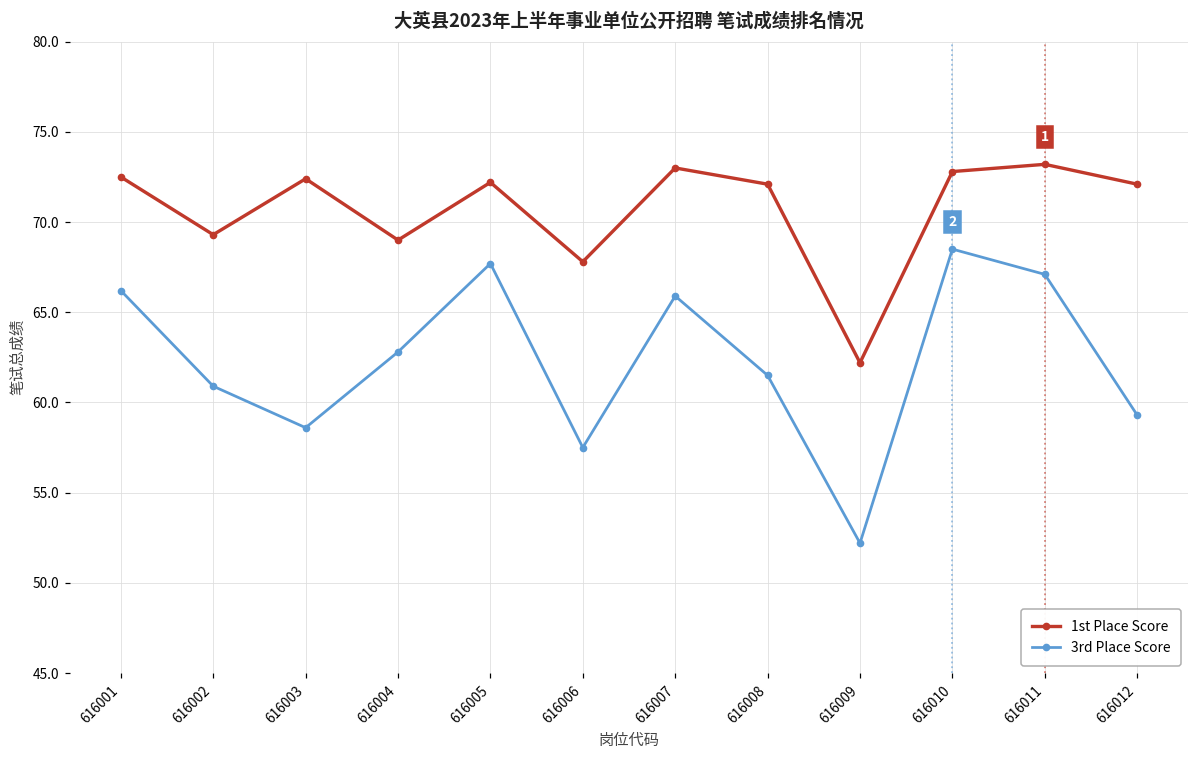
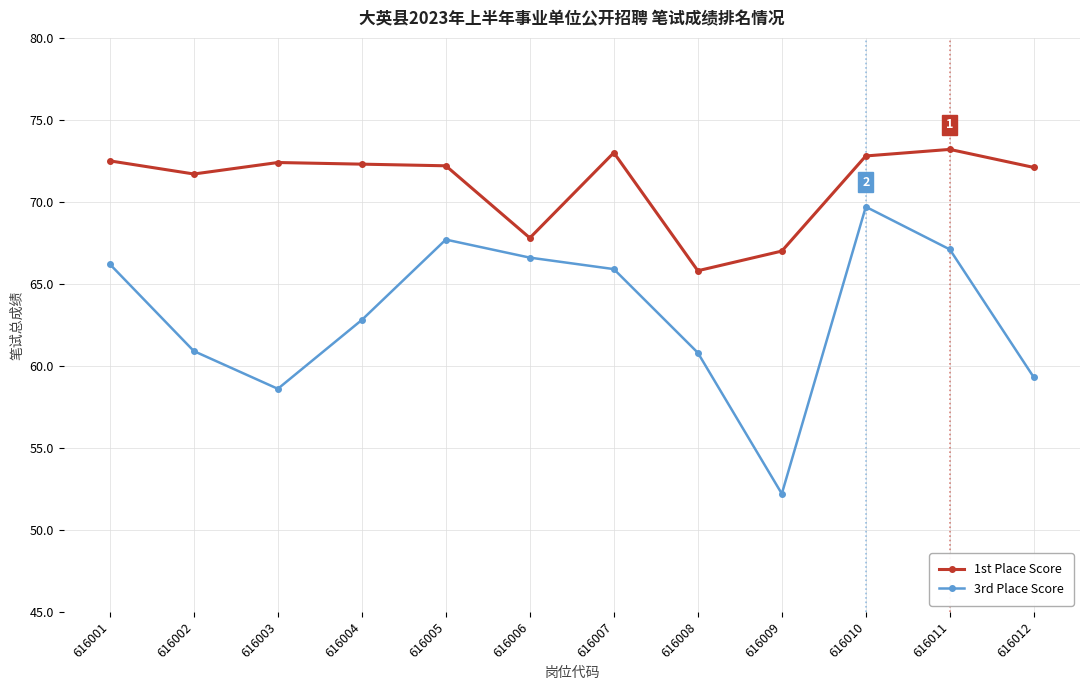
  {
    "1st Place Score": {
      "616001": 72.5,
-     "616002": 69.3,
+     "616002": 71.7,
      "616003": 72.4,
-     "616004": 69.0,
+     "616004": 72.3,
      "616005": 72.2,
      "616006": 67.8,
      "616007": 73.0,
-     "616008": 72.1,
-     "616009": 62.2,
+     "616008": 65.8,
+     "616009": 67.0,
      "616010": 72.8,
      "616012": 72.1
    },
    "3rd Place Score": {
      "616001": 66.2,
      "616002": 60.9,
      "616003": 58.6,
      "616004": 62.8,
      "616005": 67.7,
-     "616006": 57.5,
+     "616006": 66.6,
      "616007": 65.9,
-     "616008": 61.5,
+     "616008": 60.8,
      "616009": 52.2,
-     "616010": 68.5,
+     "616010": 69.7,
      "616011": 67.1,
      "616012": 59.3
    }
  }
